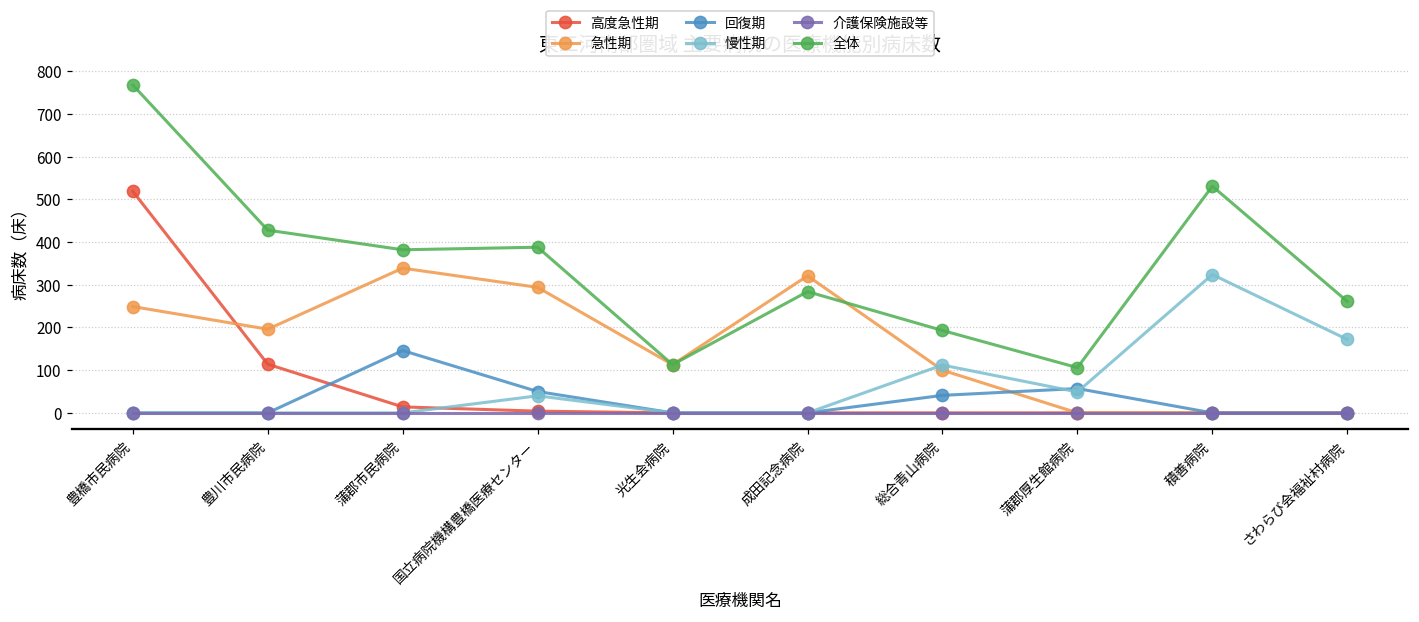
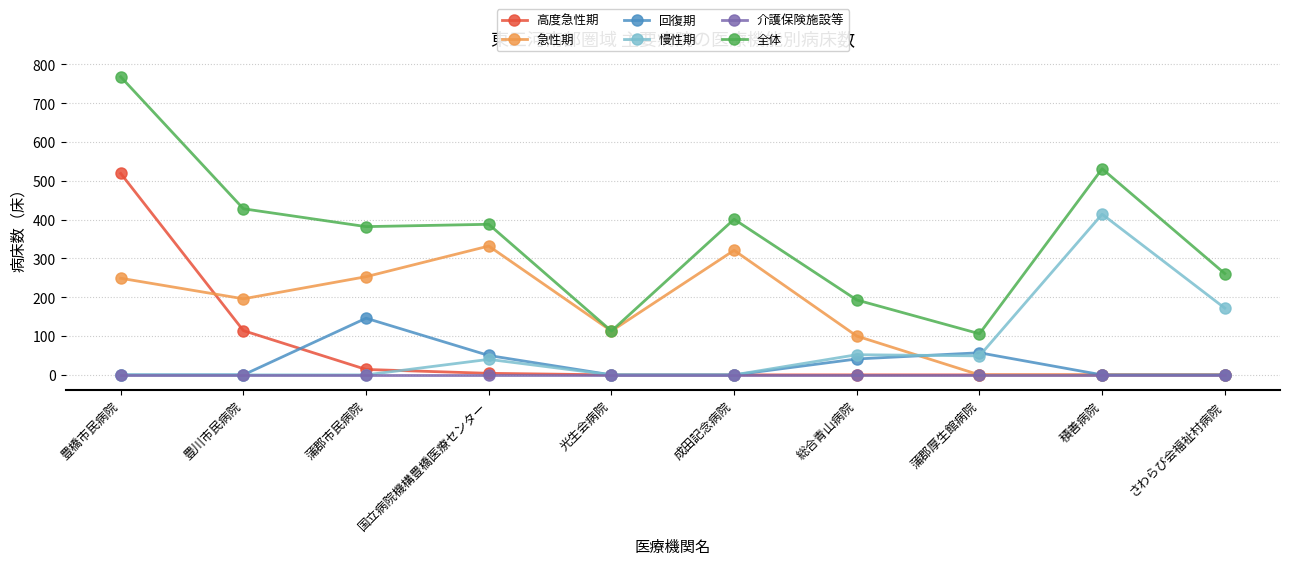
  {
    "高度急性期": {
      "豊橋市民病院": 520,
      "豊川市民病院": 110,
      "蒲郡市民病院": 10
    },
    "急性期": {
      "豊橋市民病院": 250,
      "豊川市民病院": 200,
-     "蒲郡市民病院": 340,
-     "国立病院機構豊橋医療センター": 290,
+     "蒲郡市民病院": 250,
+     "国立病院機構豊橋医療センター": 330,
      "成田記念病院": 320,
      "総合青山病院": 100
    },
    "回復期": {
      "蒲郡市民病院": 150,
      "国立病院機構豊橋医療センター": 50,
      "総合青山病院": 40,
      "蒲郡厚生館病院": 60
    },
    "慢性期": {
      "国立病院機構豊橋医療センター": 40,
-     "総合青山病院": 110,
+     "総合青山病院": 50,
      "蒲郡厚生館病院": 50,
-     "積善病院": 320,
+     "積善病院": 410,
      "さわらび会福祉村病院": 170
    },
    "全体": {
      "豊橋市民病院": 770,
      "豊川市民病院": 430,
      "蒲郡市民病院": 380,
      "国立病院機構豊橋医療センター": 390,
-     "成田記念病院": 280,
+     "成田記念病院": 400,
      "総合青山病院": 190,
      "蒲郡厚生館病院": 110,
      "積善病院": 530,
      "さわらび会福祉村病院": 260
    }
  }
